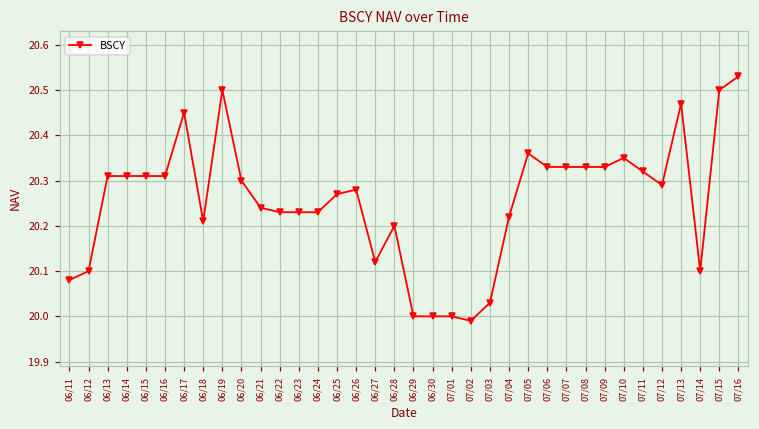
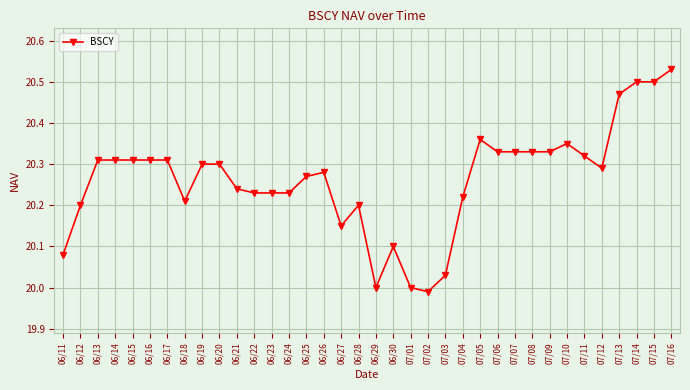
  {
    "06/11": 20.08,
-   "06/12": 20.1,
+   "06/12": 20.2,
    "06/13": 20.31,
    "06/14": 20.31,
    "06/15": 20.31,
    "06/16": 20.31,
-   "06/17": 20.45,
+   "06/17": 20.31,
    "06/18": 20.21,
-   "06/19": 20.5,
+   "06/19": 20.3,
    "06/20": 20.30,
    "06/21": 20.24,
    "06/22": 20.23,
    "06/23": 20.23,
    "06/24": 20.23,
    "06/25": 20.27,
    "06/26": 20.28,
-   "06/27": 20.12,
+   "06/27": 20.15,
    "06/28": 20.20,
    "06/29": 20.00,
-   "06/30": 20.0,
+   "06/30": 20.1,
    "07/01": 20.00,
    "07/02": 19.99,
    "07/03": 20.03,
    "07/04": 20.22,
    "07/05": 20.36,
    "07/06": 20.33,
    "07/07": 20.33,
    "07/08": 20.33,
    "07/09": 20.33,
    "07/10": 20.35,
    "07/11": 20.32,
    "07/12": 20.29,
    "07/13": 20.47,
-   "07/14": 20.1,
+   "07/14": 20.5,
    "07/15": 20.50,
    "07/16": 20.53
  }
